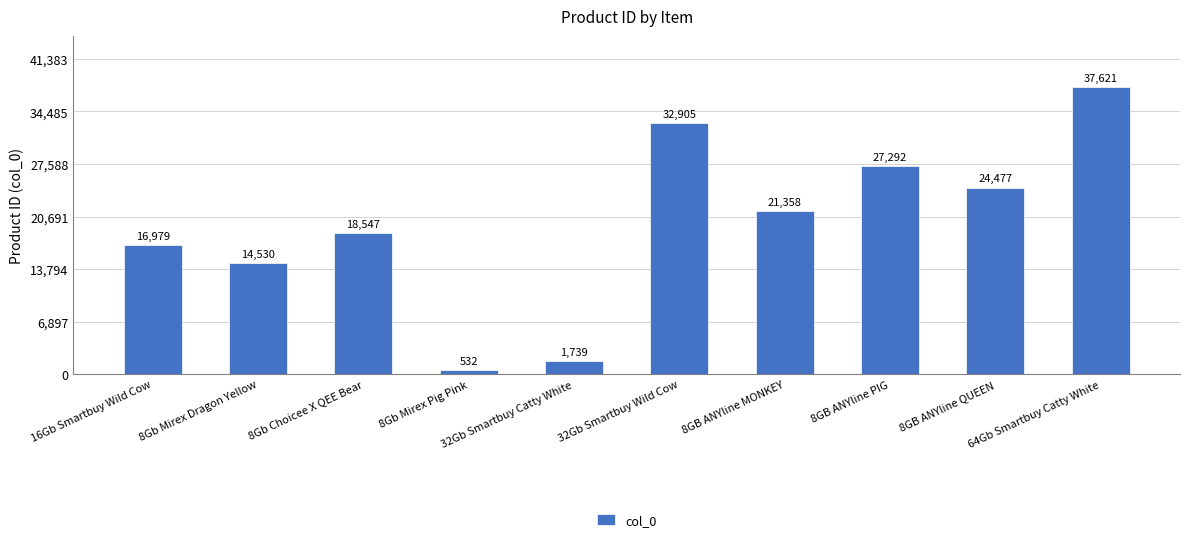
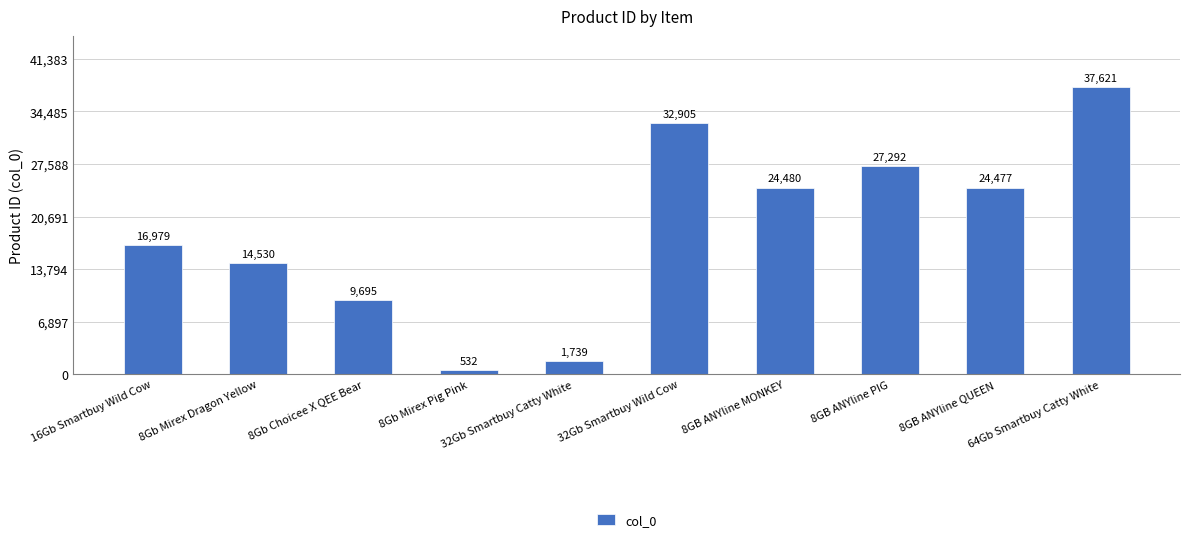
  {
    "16Gb Smartbuy Wild Cow": "16,979",
    "8Gb Mirex Dragon Yellow": "14,530",
-   "8Gb Choicee X QEE Bear": "18,547",
+   "8Gb Choicee X QEE Bear": "9,695",
    "8Gb Mirex Pig Pink": "532",
    "32Gb Smartbuy Catty White": "1,739",
    "32Gb Smartbuy Wild Cow": "32,905",
-   "8GB ANYline MONKEY": "21,358",
+   "8GB ANYline MONKEY": "24,480",
    "8GB ANYline PIG": "27,292",
    "8GB ANYline QUEEN": "24,477",
    "64Gb Smartbuy Catty White": "37,621"
  }
